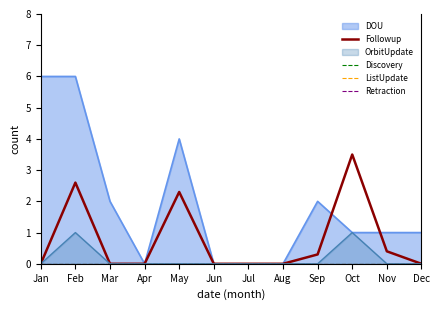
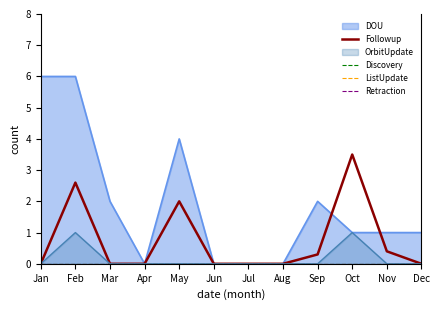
  {
    "Followup": {
      "Feb": 2.6,
-     "May": 2.3,
+     "May": 2.0,
      "Sep": 0.3,
      "Oct": 3.5,
      "Nov": 0.4
    },
    "Retraction": {
      "Feb": 0.0,
      "Oct": 0.0
    }
  }
